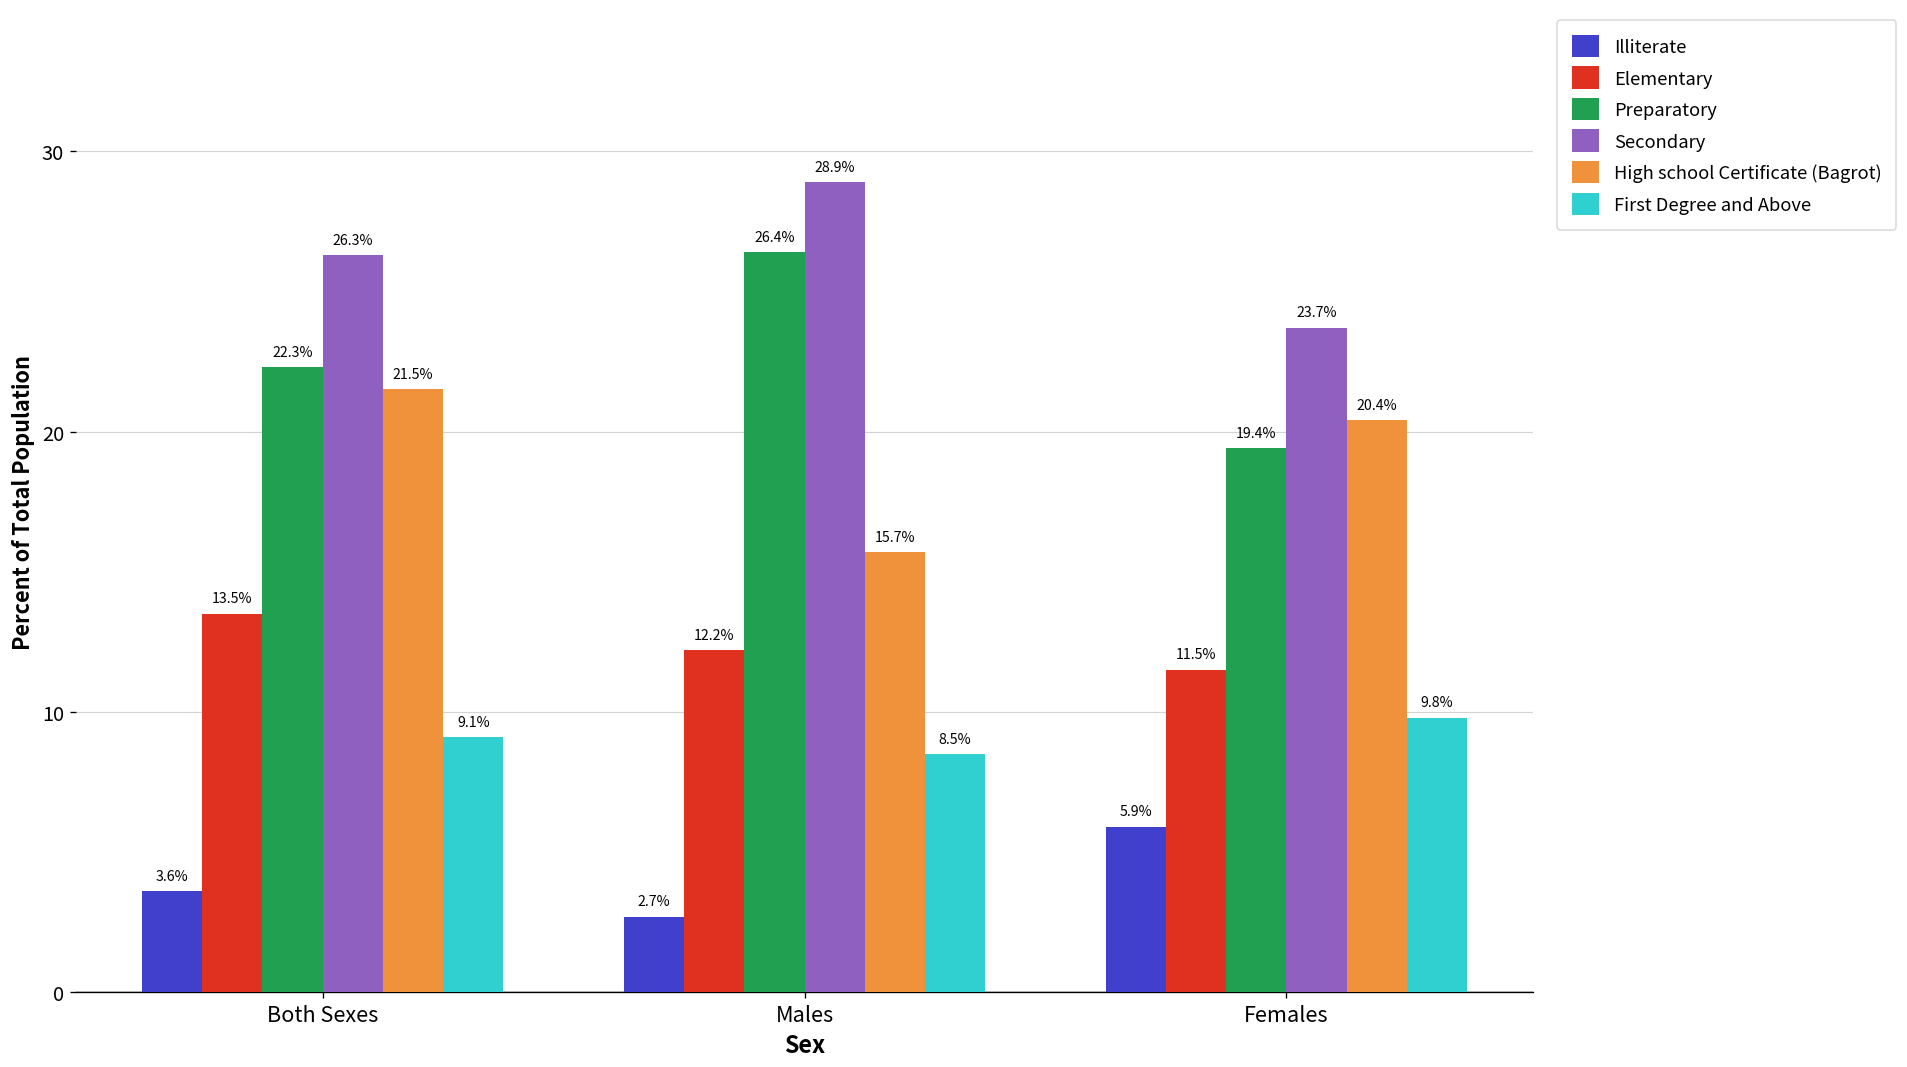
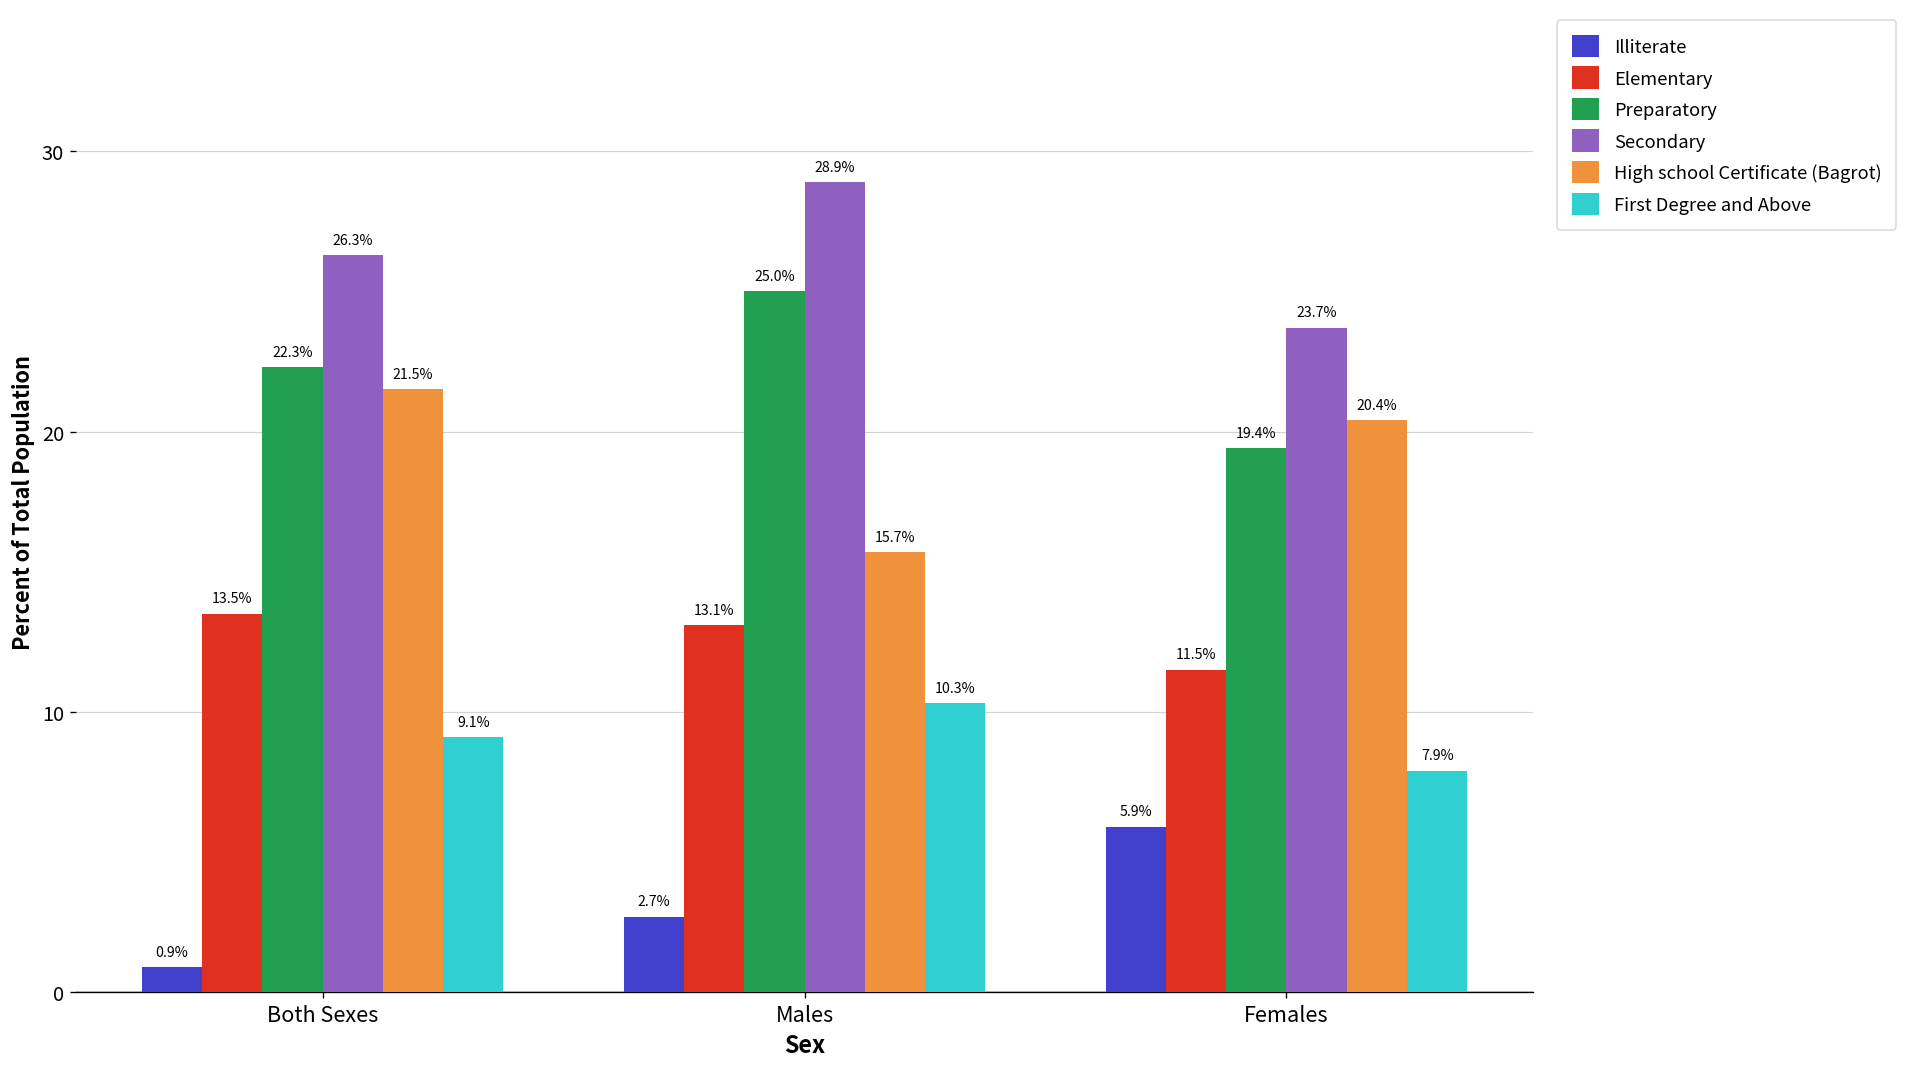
  {
    "Illiterate": {
-     "Both Sexes": "3.6%",
+     "Both Sexes": "0.9%",
      "Males": "2.7%",
      "Females": "5.9%"
    },
    "Elementary": {
      "Both Sexes": "13.5%",
-     "Males": "12.2%",
+     "Males": "13.1%",
      "Females": "11.5%"
    },
    "Preparatory": {
      "Both Sexes": "22.3%",
-     "Males": "26.4%",
+     "Males": "25.0%",
      "Females": "19.4%"
    },
    "Secondary": {
      "Both Sexes": "26.3%",
      "Males": "28.9%",
      "Females": "23.7%"
    },
    "High school Certificate (Bagrot)": {
      "Both Sexes": "21.5%",
      "Males": "15.7%",
      "Females": "20.4%"
    },
    "First Degree and Above": {
      "Both Sexes": "9.1%",
-     "Males": "8.5%",
-     "Females": "9.8%"
+     "Males": "10.3%",
+     "Females": "7.9%"
    }
  }
